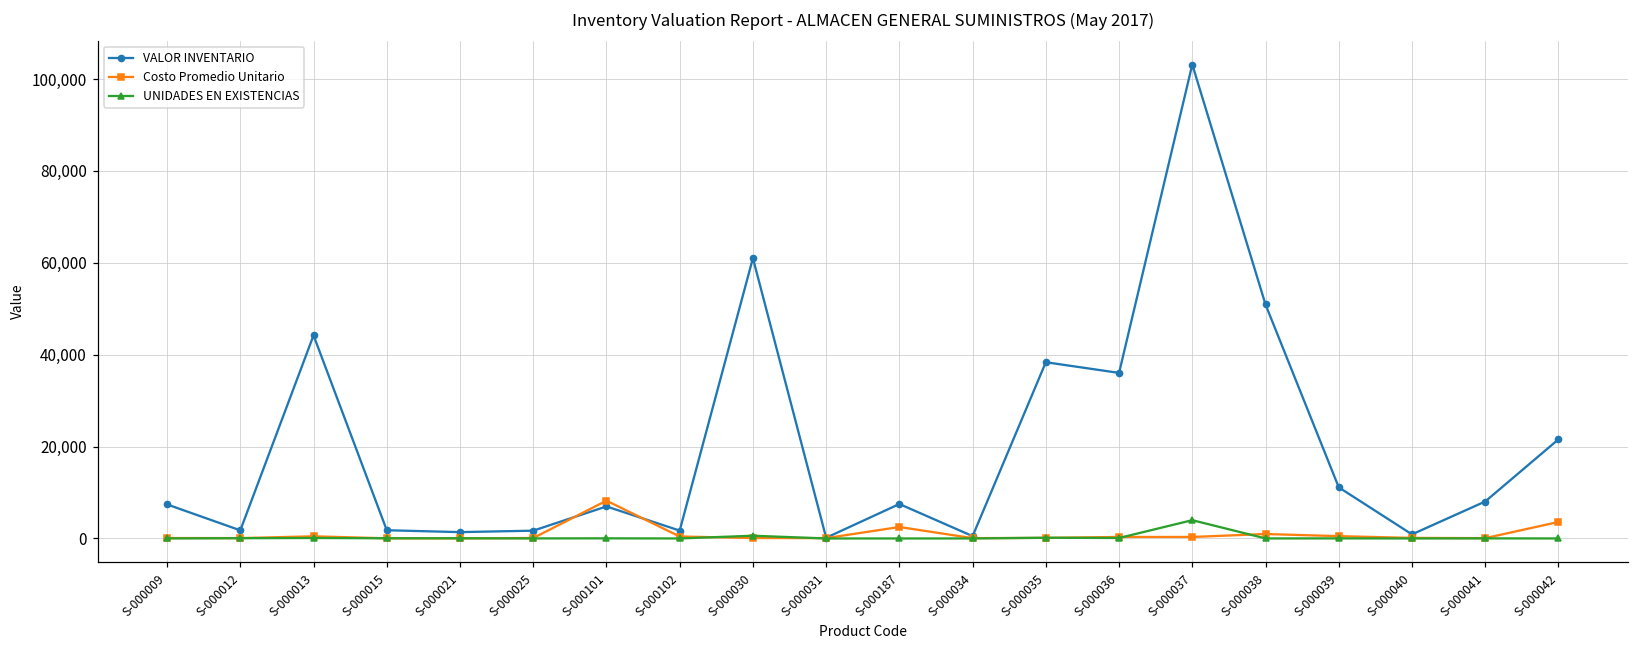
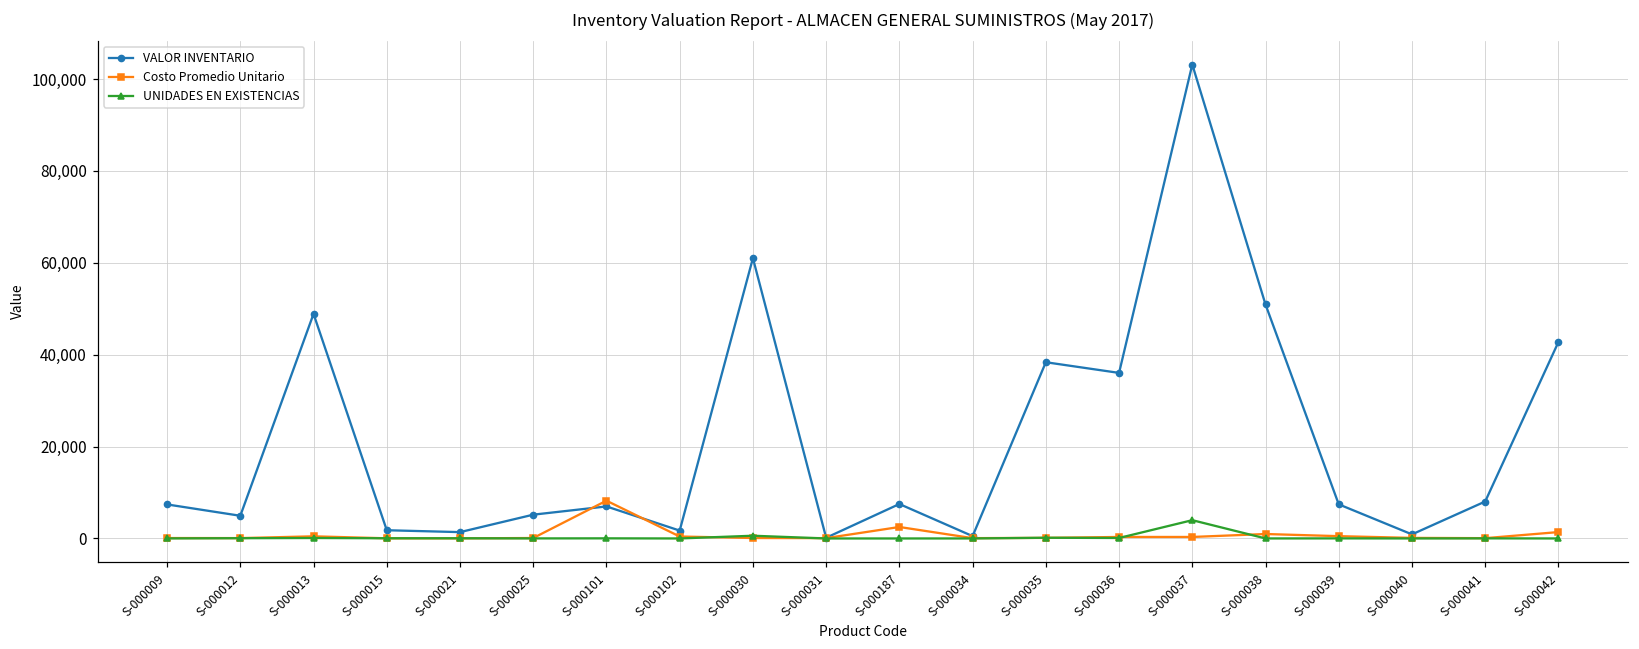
  {
    "VALOR INVENTARIO": {
      "S-000009": "7,000",
-     "S-000012": "2,000",
-     "S-000013": "44,000",
+     "S-000012": "5,000",
+     "S-000013": "49,000",
      "S-000015": "2,000",
      "S-000021": "1,000",
-     "S-000025": "2,000",
+     "S-000025": "5,000",
      "S-000101": "7,000",
      "S-000102": "2,000",
      "S-000030": "61,000",
      "S-000187": "8,000",
      "S-000035": "38,000",
      "S-000036": "36,000",
      "S-000037": "103,000",
      "S-000038": "51,000",
-     "S-000039": "11,000",
+     "S-000039": "7,000",
      "S-000040": "1,000",
      "S-000041": "8,000",
-     "S-000042": "22,000"
+     "S-000042": "43,000"
    },
    "Costo Promedio Unitario": {
      "S-000101": "8,000",
      "S-000187": "3,000",
      "S-000037": "0",
      "S-000038": "1,000",
-     "S-000042": "4,000"
+     "S-000042": "1,000"
    },
    "UNIDADES EN EXISTENCIAS": {
      "S-000101": "0",
      "S-000187": "0",
      "S-000037": "4,000",
      "S-000038": "0",
      "S-000042": "0"
    }
  }
